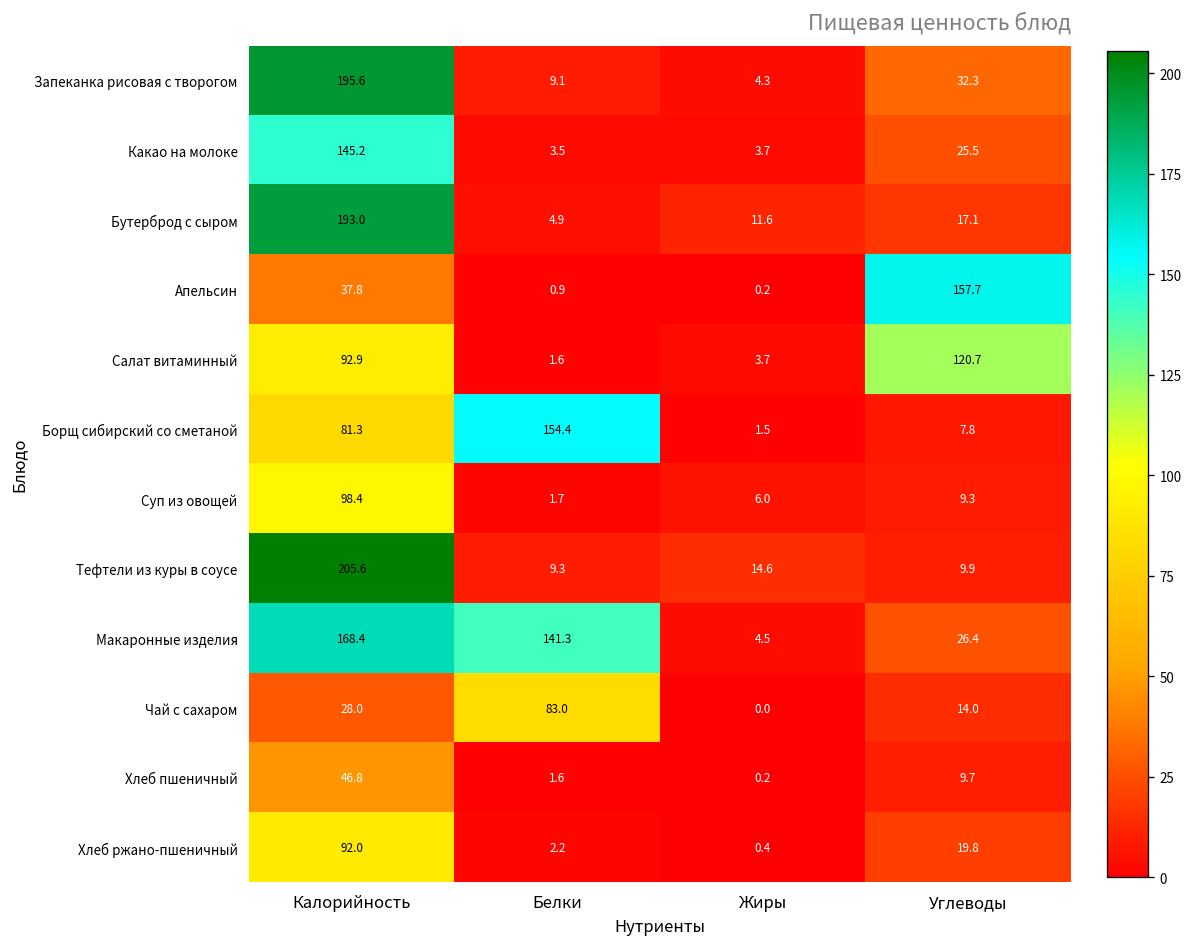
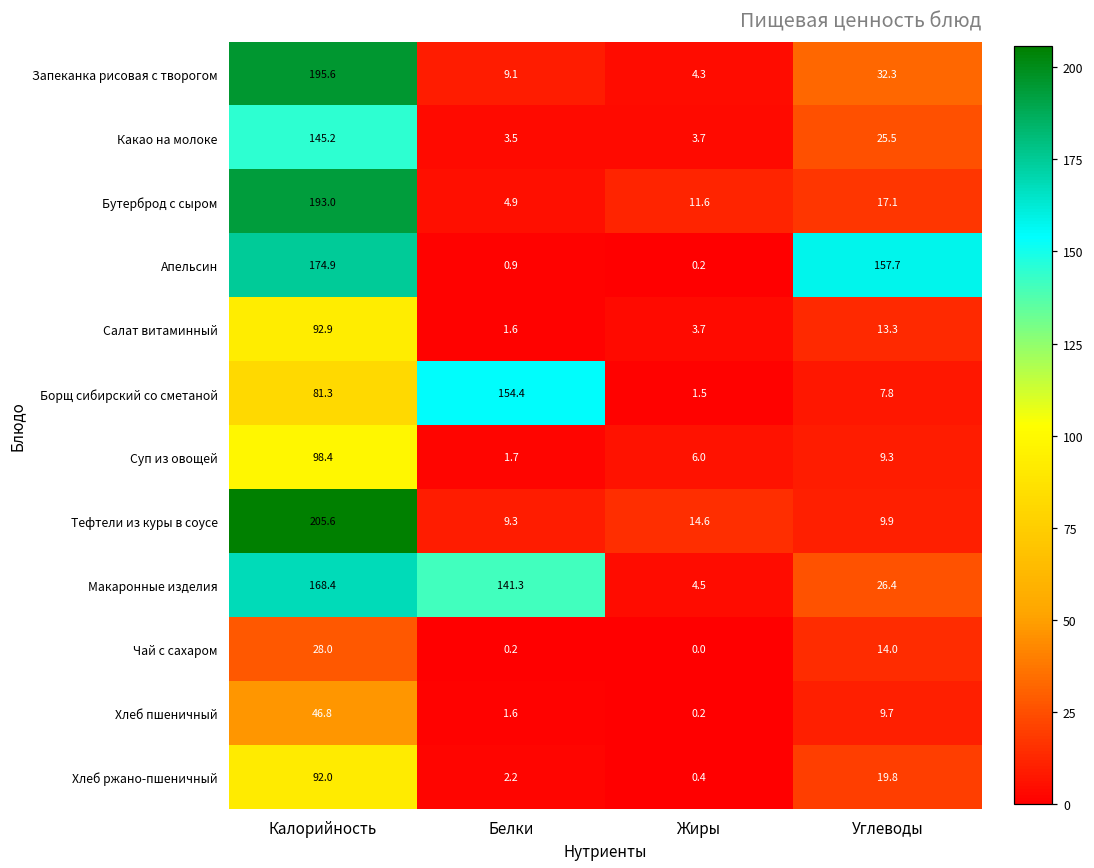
  {
    "Запеканка рисовая с творогом": {
      "Калорийность": 195.6,
      "Белки": 9.1,
      "Жиры": 4.3,
      "Углеводы": 32.3
    },
    "Какао на молоке": {
      "Калорийность": 145.2,
      "Белки": 3.5,
      "Жиры": 3.7,
      "Углеводы": 25.5
    },
    "Бутерброд с сыром": {
      "Калорийность": 193.0,
      "Белки": 4.9,
      "Жиры": 11.6,
      "Углеводы": 17.1
    },
    "Апельсин": {
-     "Калорийность": 37.8,
+     "Калорийность": 174.9,
      "Белки": 0.9,
      "Жиры": 0.2,
      "Углеводы": 157.7
    },
    "Салат витаминный": {
      "Калорийность": 92.9,
      "Белки": 1.6,
      "Жиры": 3.7,
-     "Углеводы": 120.7
+     "Углеводы": 13.3
    },
    "Борщ сибирский со сметаной": {
      "Калорийность": 81.3,
      "Белки": 154.4,
      "Жиры": 1.5,
      "Углеводы": 7.8
    },
    "Суп из овощей": {
      "Калорийность": 98.4,
      "Белки": 1.7,
      "Жиры": 6.0,
      "Углеводы": 9.3
    },
    "Тефтели из куры в соусе": {
      "Калорийность": 205.6,
      "Белки": 9.3,
      "Жиры": 14.6,
      "Углеводы": 9.9
    },
    "Макаронные изделия": {
      "Калорийность": 168.4,
      "Белки": 141.3,
      "Жиры": 4.5,
      "Углеводы": 26.4
    },
    "Чай с сахаром": {
      "Калорийность": 28.0,
-     "Белки": 83.0,
+     "Белки": 0.2,
      "Жиры": 0.0,
      "Углеводы": 14.0
    },
    "Хлеб пшеничный": {
      "Калорийность": 46.8,
      "Белки": 1.6,
      "Жиры": 0.2,
      "Углеводы": 9.7
    },
    "Хлеб ржано-пшеничный": {
      "Калорийность": 92.0,
      "Белки": 2.2,
      "Жиры": 0.4,
      "Углеводы": 19.8
    }
  }
